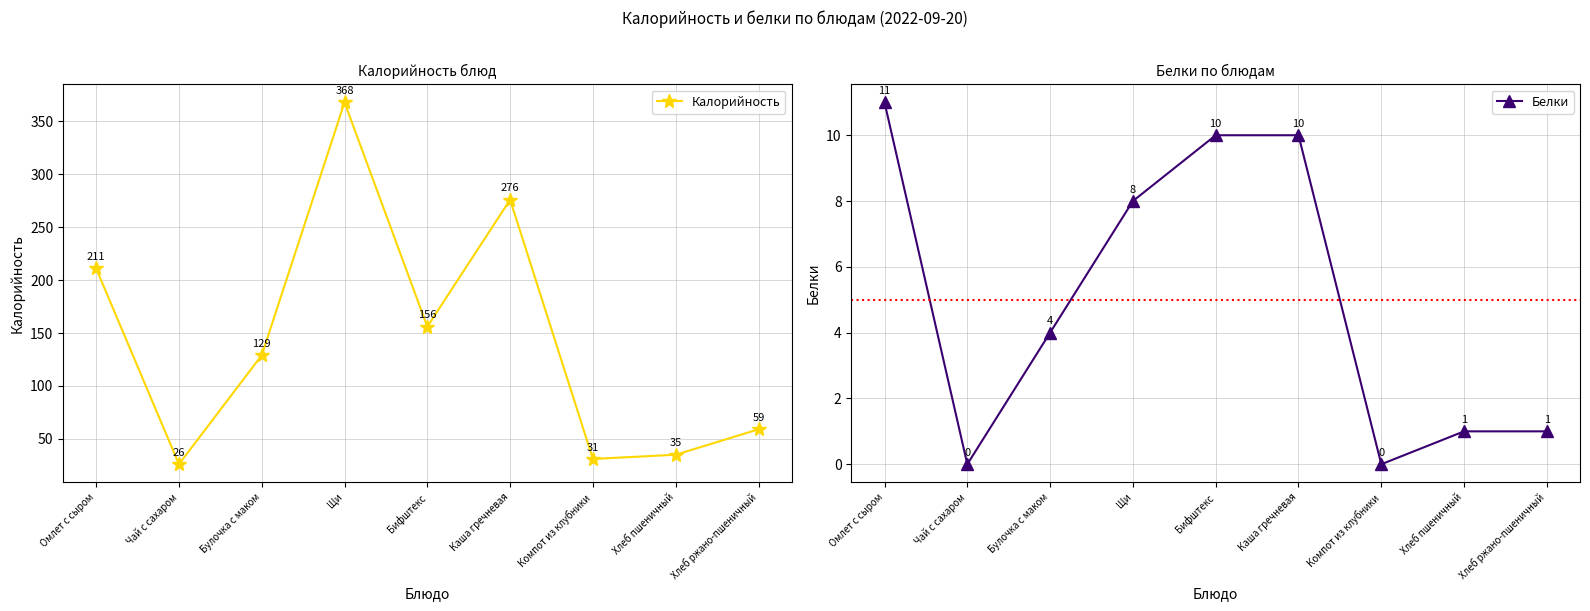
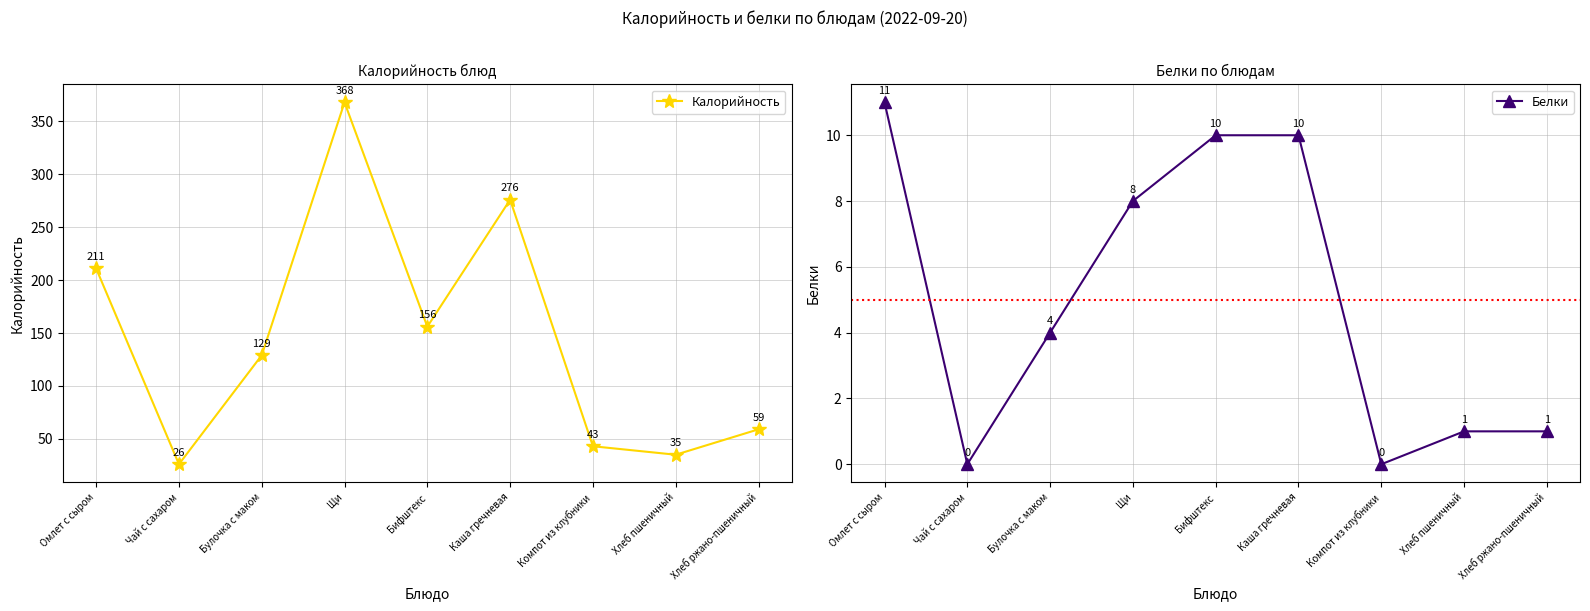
  {
    "Калорийность блюд": {
      "Омлет с сыром": 211,
      "Чай с сахаром": 26,
      "Булочка с маком": 129,
      "Щи": 368,
      "Бифштекс": 156,
      "Каша гречневая": 276,
-     "Компот из клубники": 31,
+     "Компот из клубники": 43,
      "Хлеб пшеничный": 35,
      "Хлеб ржано-пшеничный": 59
    },
    "Белки по блюдам": {
      "Омлет с сыром": 11,
      "Чай с сахаром": 0,
      "Булочка с маком": 4,
      "Щи": 8,
      "Бифштекс": 10,
      "Каша гречневая": 10,
      "Компот из клубники": 0,
      "Хлеб пшеничный": 1,
      "Хлеб ржано-пшеничный": 1
    }
  }
